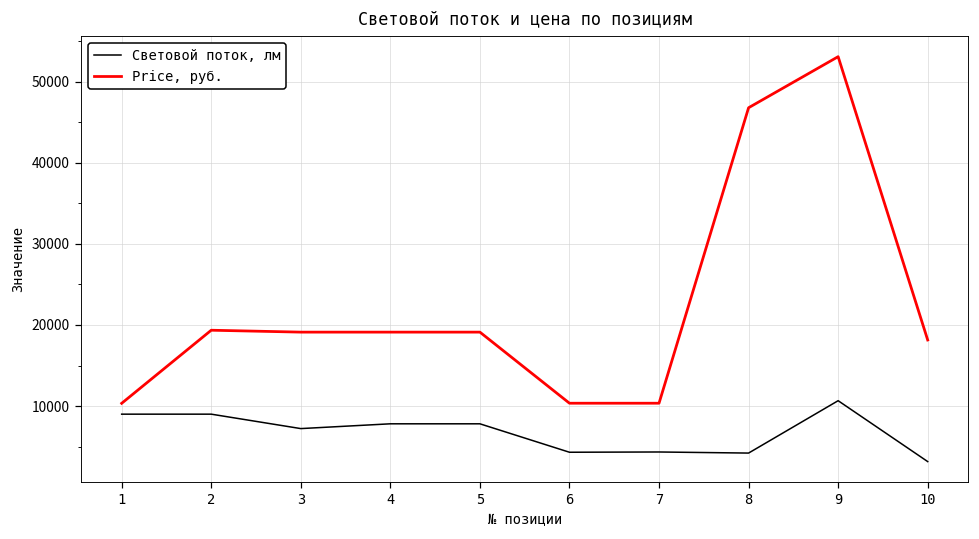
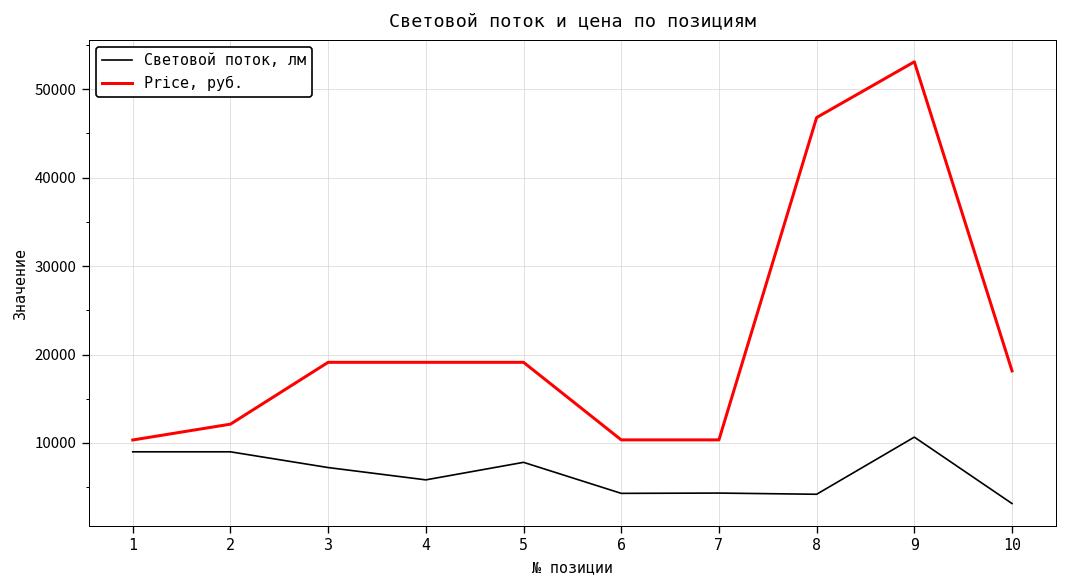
  {
    "Световой поток, лм": {
      "1": 9000,
      "2": 9000,
      "3": 7000,
-     "4": 8000,
+     "4": 6000,
      "5": 8000,
      "6": 4000,
      "7": 4000,
      "8": 4000,
      "9": 11000,
      "10": 3000
    },
    "Price, руб.": {
      "1": 10000,
-     "2": 19000,
+     "2": 12000,
      "3": 19000,
      "4": 19000,
      "5": 19000,
      "6": 10000,
      "7": 10000,
      "8": 47000,
      "9": 53000,
      "10": 18000
    }
  }
